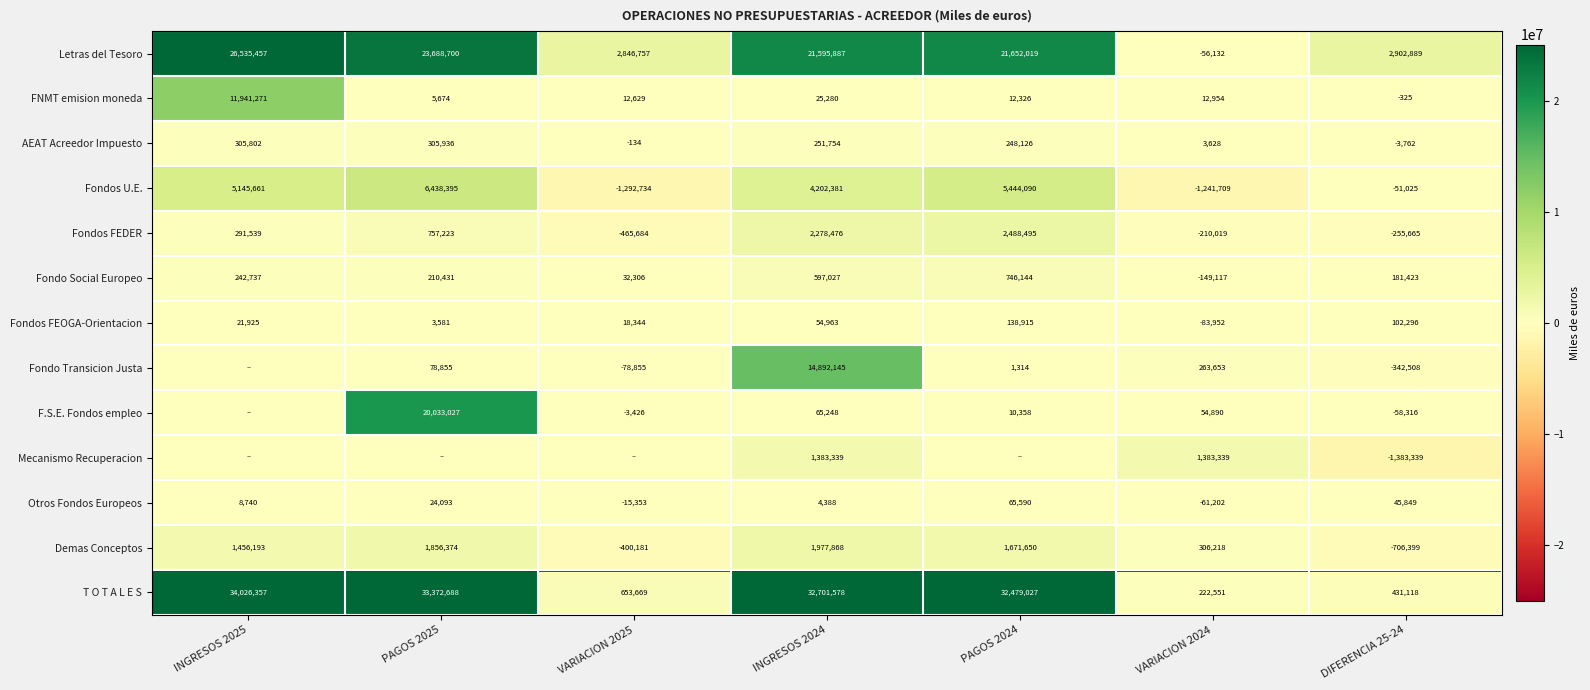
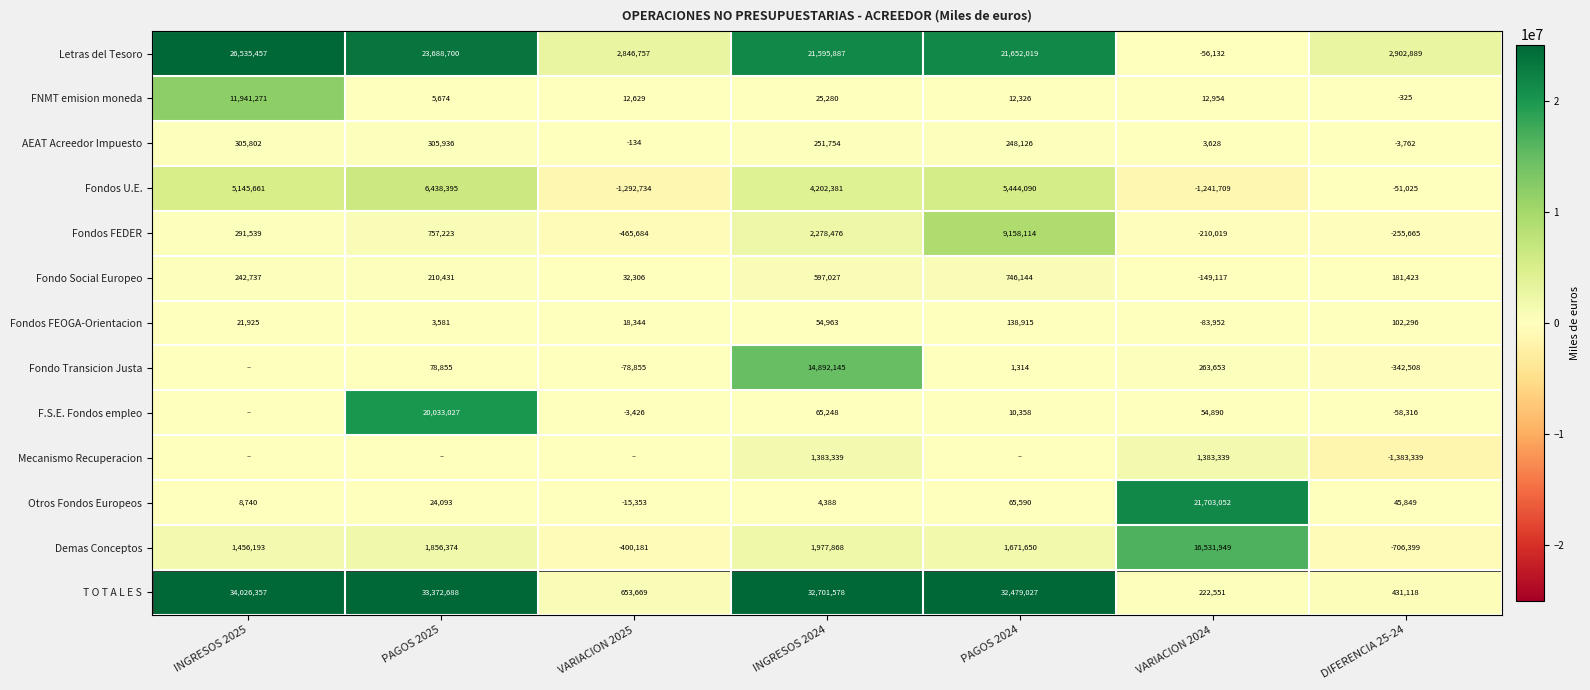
  {
    "Letras del Tesoro": {
      "INGRESOS 2025": "26,535,457",
      "PAGOS 2025": "23,688,700",
      "VARIACION 2025": "2,846,757",
      "INGRESOS 2024": "21,595,887",
      "PAGOS 2024": "21,652,019",
      "VARIACION 2024": "-56,132",
      "DIFERENCIA 25-24": "2,902,889"
    },
    "FNMT emision moneda": {
      "INGRESOS 2025": "11,941,271",
      "PAGOS 2025": "5,674",
      "VARIACION 2025": "12,629",
      "INGRESOS 2024": "25,280",
      "PAGOS 2024": "12,326",
      "VARIACION 2024": "12,954",
      "DIFERENCIA 25-24": "-325"
    },
    "AEAT Acreedor Impuesto": {
      "INGRESOS 2025": "305,802",
      "PAGOS 2025": "305,936",
      "VARIACION 2025": "-134",
      "INGRESOS 2024": "251,754",
      "PAGOS 2024": "248,126",
      "VARIACION 2024": "3,628",
      "DIFERENCIA 25-24": "-3,762"
    },
    "Fondos U.E.": {
      "INGRESOS 2025": "5,145,661",
      "PAGOS 2025": "6,438,395",
      "VARIACION 2025": "-1,292,734",
      "INGRESOS 2024": "4,202,381",
      "PAGOS 2024": "5,444,090",
      "VARIACION 2024": "-1,241,709",
      "DIFERENCIA 25-24": "-51,025"
    },
    "Fondos FEDER": {
      "INGRESOS 2025": "291,539",
      "PAGOS 2025": "757,223",
      "VARIACION 2025": "-465,684",
      "INGRESOS 2024": "2,278,476",
-     "PAGOS 2024": "2,488,495",
+     "PAGOS 2024": "9,158,114",
      "VARIACION 2024": "-210,019",
      "DIFERENCIA 25-24": "-255,665"
    },
    "Fondo Social Europeo": {
      "INGRESOS 2025": "242,737",
      "PAGOS 2025": "210,431",
      "VARIACION 2025": "32,306",
      "INGRESOS 2024": "597,027",
      "PAGOS 2024": "746,144",
      "VARIACION 2024": "-149,117",
      "DIFERENCIA 25-24": "181,423"
    },
    "Fondos FEOGA-Orientacion": {
      "INGRESOS 2025": "21,925",
      "PAGOS 2025": "3,581",
      "VARIACION 2025": "18,344",
      "INGRESOS 2024": "54,963",
      "PAGOS 2024": "138,915",
      "VARIACION 2024": "-83,952",
      "DIFERENCIA 25-24": "102,296"
    },
    "Fondo Transicion Justa": {
      "PAGOS 2025": "78,855",
      "VARIACION 2025": "-78,855",
      "INGRESOS 2024": "14,892,145",
      "PAGOS 2024": "1,314",
      "VARIACION 2024": "263,653",
      "DIFERENCIA 25-24": "-342,508"
    },
    "F.S.E. Fondos empleo": {
      "PAGOS 2025": "20,033,027",
      "VARIACION 2025": "-3,426",
      "INGRESOS 2024": "65,248",
      "PAGOS 2024": "10,358",
      "VARIACION 2024": "54,890",
      "DIFERENCIA 25-24": "-58,316"
    },
    "Mecanismo Recuperacion": {
      "INGRESOS 2024": "1,383,339",
      "VARIACION 2024": "1,383,339",
      "DIFERENCIA 25-24": "-1,383,339"
    },
    "Otros Fondos Europeos": {
      "INGRESOS 2025": "8,740",
      "PAGOS 2025": "24,093",
      "VARIACION 2025": "-15,353",
      "INGRESOS 2024": "4,388",
      "PAGOS 2024": "65,590",
-     "VARIACION 2024": "-61,202",
+     "VARIACION 2024": "21,703,052",
      "DIFERENCIA 25-24": "45,849"
    },
    "Demas Conceptos": {
      "INGRESOS 2025": "1,456,193",
      "PAGOS 2025": "1,856,374",
      "VARIACION 2025": "-400,181",
      "INGRESOS 2024": "1,977,868",
      "PAGOS 2024": "1,671,650",
-     "VARIACION 2024": "306,218",
+     "VARIACION 2024": "16,531,949",
      "DIFERENCIA 25-24": "-706,399"
    },
    "T O T A L E S": {
      "INGRESOS 2025": "34,026,357",
      "PAGOS 2025": "33,372,688",
      "VARIACION 2025": "653,669",
      "INGRESOS 2024": "32,701,578",
      "PAGOS 2024": "32,479,027",
      "VARIACION 2024": "222,551",
      "DIFERENCIA 25-24": "431,118"
    }
  }
